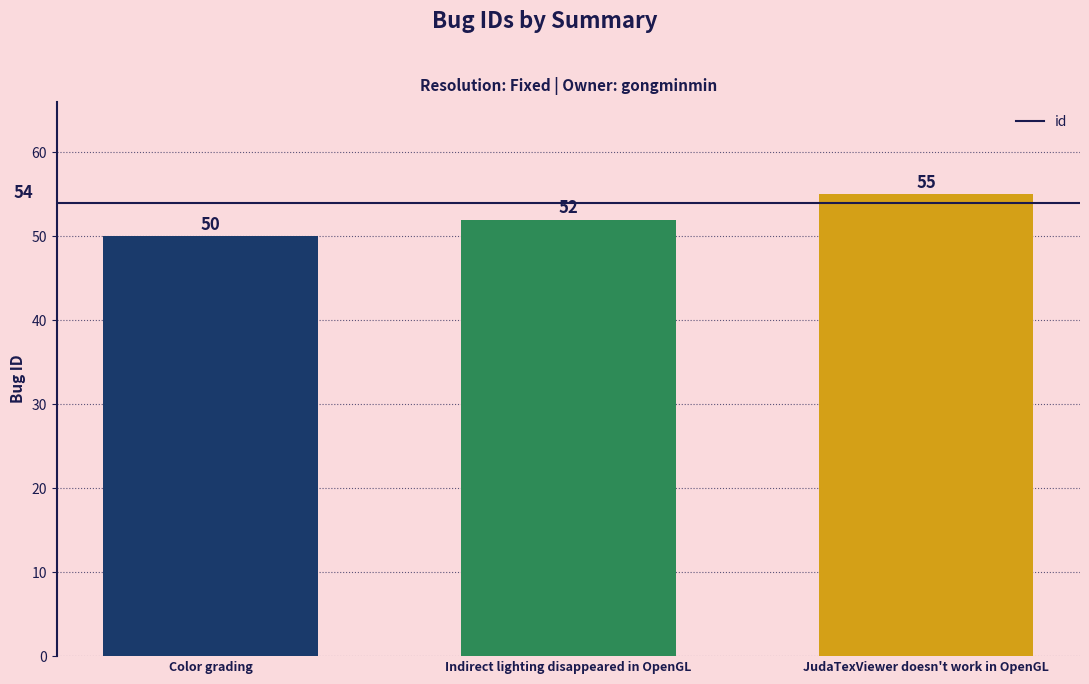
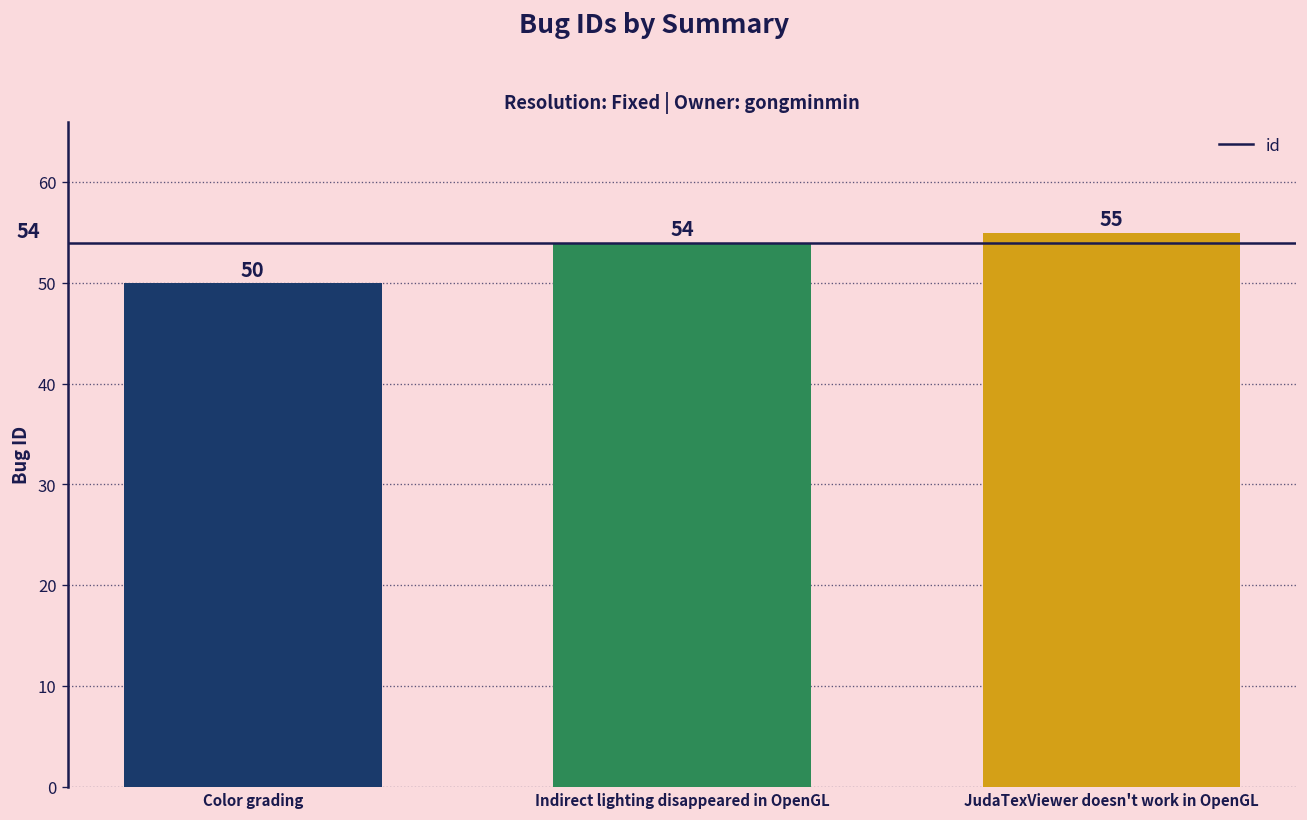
  {
    "Color grading": 50,
-   "Indirect lighting disappeared in OpenGL": 52,
+   "Indirect lighting disappeared in OpenGL": 54,
    "JudaTexViewer doesn't work in OpenGL": 55
  }
